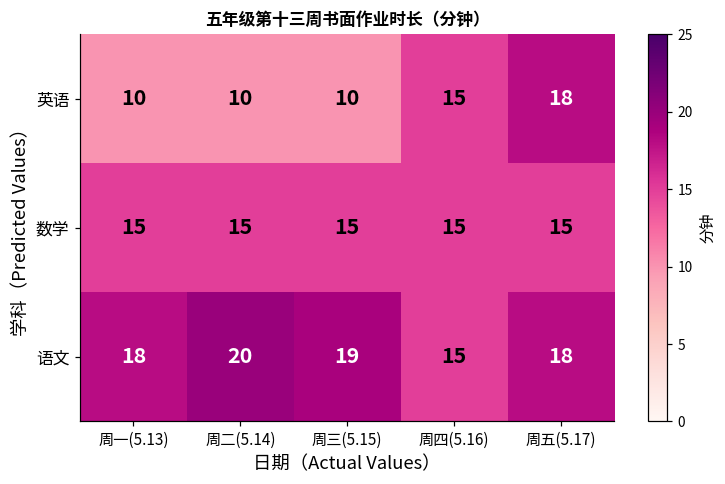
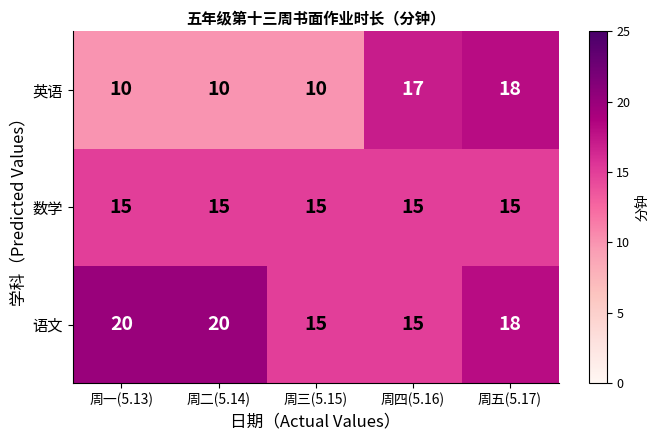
  {
    "英语": {
      "周一(5.13)": 10,
      "周二(5.14)": 10,
      "周三(5.15)": 10,
-     "周四(5.16)": 15,
+     "周四(5.16)": 17,
      "周五(5.17)": 18
    },
    "数学": {
      "周一(5.13)": 15,
      "周二(5.14)": 15,
      "周三(5.15)": 15,
      "周四(5.16)": 15,
      "周五(5.17)": 15
    },
    "语文": {
-     "周一(5.13)": 18,
+     "周一(5.13)": 20,
      "周二(5.14)": 20,
-     "周三(5.15)": 19,
+     "周三(5.15)": 15,
      "周四(5.16)": 15,
      "周五(5.17)": 18
    }
  }
